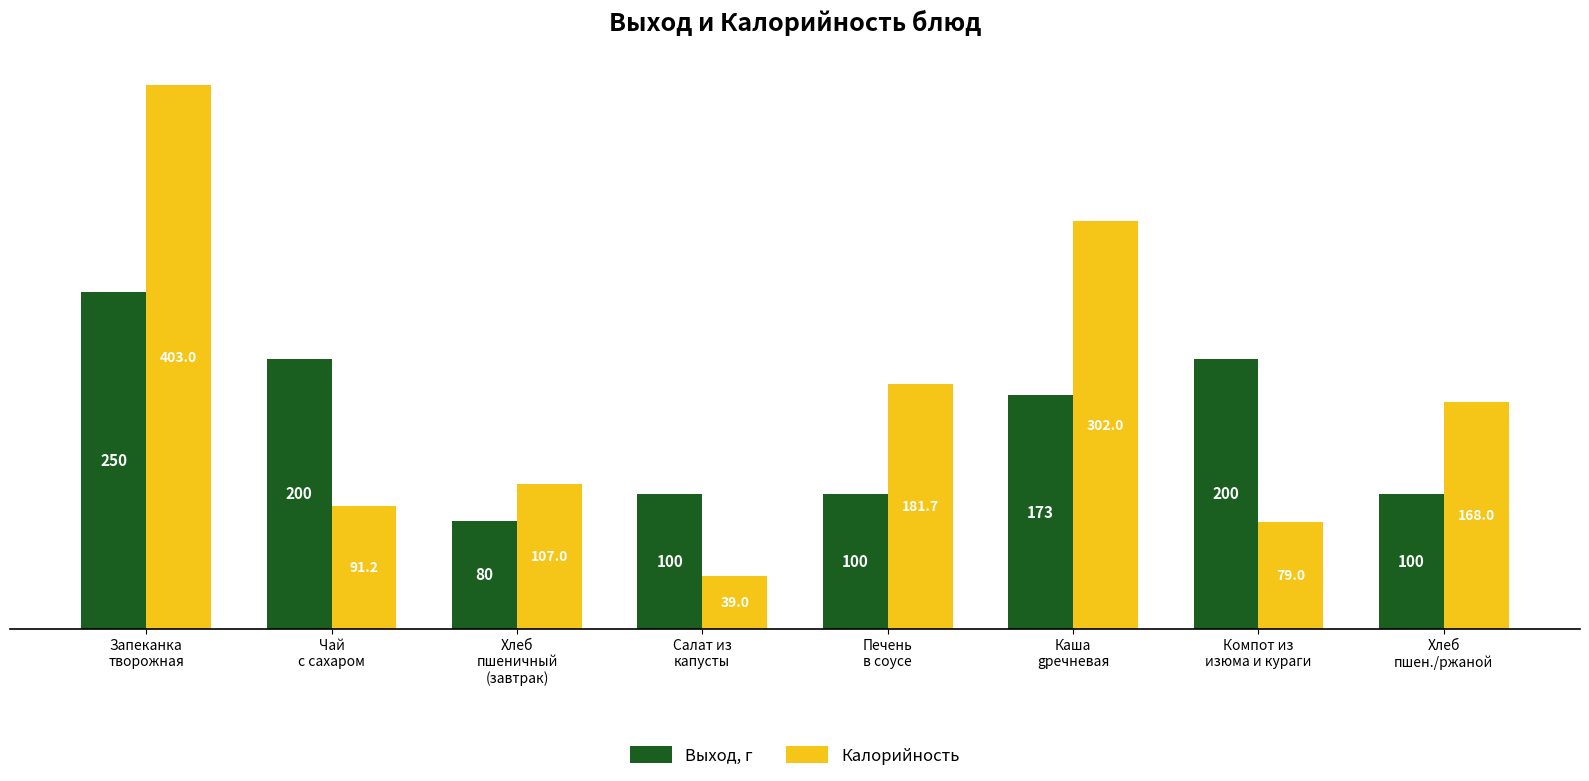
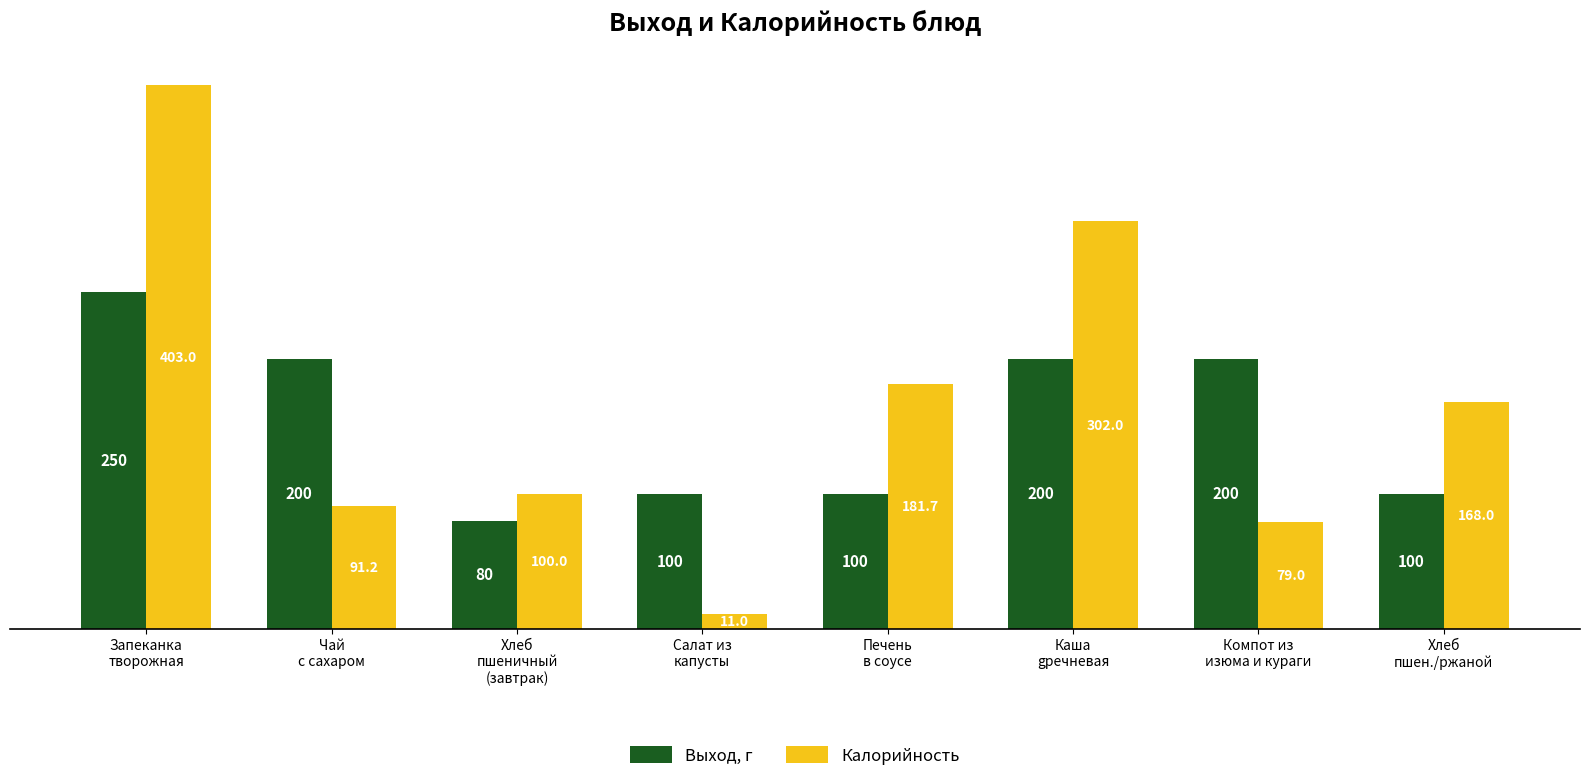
  {
    "Выход, г": {
      "Запеканка творожная": 250,
      "Чай с сахаром": 200,
      "Хлеб пшеничный (завтрак)": 80,
      "Салат из капусты": 100,
      "Печень в соусе": 100,
-     "Каша gречневая": 173,
+     "Каша gречневая": 200,
      "Компот из изюма и кураги": 200,
      "Хлеб пшен./ржаной": 100
    },
    "Калорийность": {
      "Запеканка творожная": 403.0,
      "Чай с сахаром": 91.2,
-     "Хлеб пшеничный (завтрак)": 107.0,
-     "Салат из капусты": 39.0,
+     "Хлеб пшеничный (завтрак)": 100.0,
+     "Салат из капусты": 11.0,
      "Печень в соусе": 181.7,
      "Каша gречневая": 302.0,
      "Компот из изюма и кураги": 79.0,
      "Хлеб пшен./ржаной": 168.0
    }
  }
